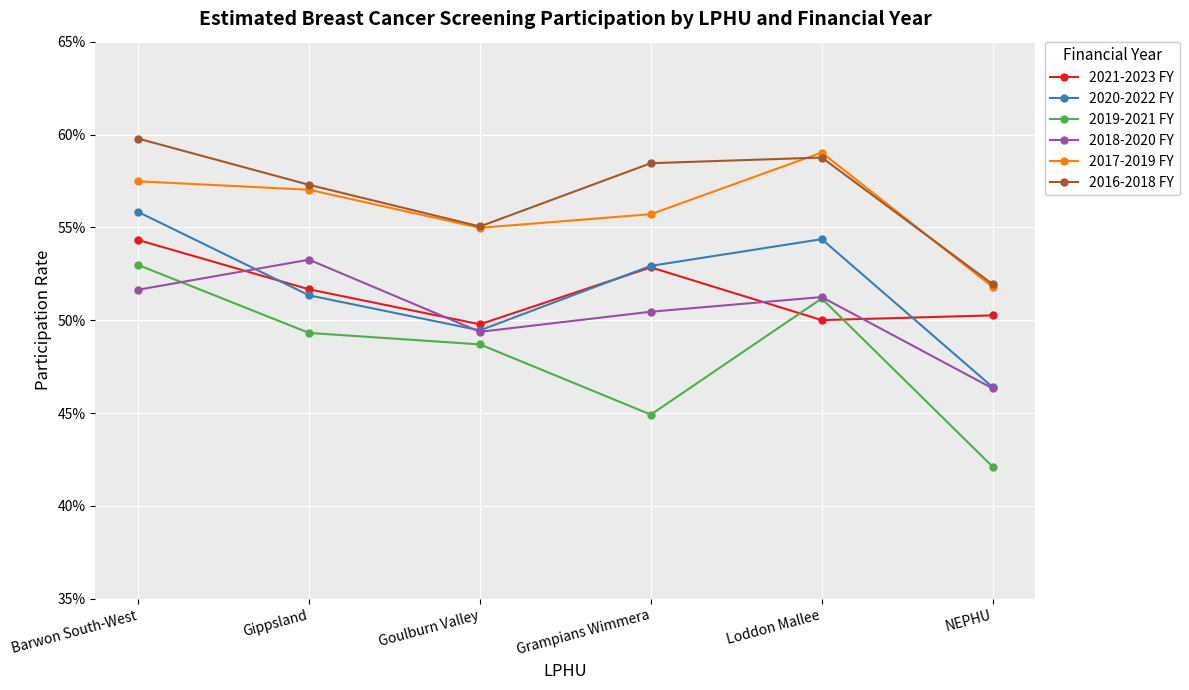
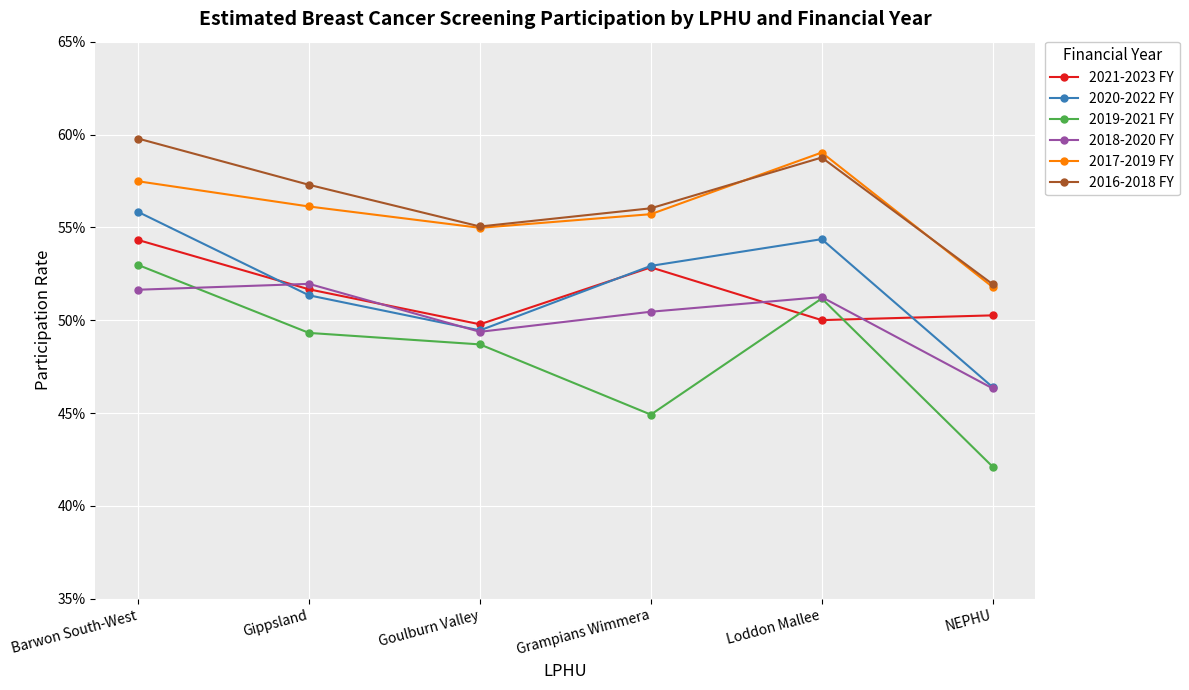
  {
    "2021-2023 FY": {
      "Barwon South-West": "54.3%",
      "Gippsland": "51.7%",
      "Goulburn Valley": "49.8%",
      "Loddon Mallee": "50.0%",
      "NEPHU": "50.3%"
    },
    "2020-2022 FY": {
      "Barwon South-West": "55.8%",
      "Gippsland": "51.3%",
      "Loddon Mallee": "54.4%"
    },
    "2019-2021 FY": {
      "Barwon South-West": "53.0%",
      "Gippsland": "49.3%",
      "Goulburn Valley": "48.7%",
      "Grampians Wimmera": "44.9%",
      "NEPHU": "42.1%"
    },
    "2018-2020 FY": {
      "Barwon South-West": "51.6%",
-     "Gippsland": "53.3%",
+     "Gippsland": "52.0%",
      "Grampians Wimmera": "50.5%"
    },
    "2017-2019 FY": {
      "Barwon South-West": "57.5%",
-     "Gippsland": "57.0%",
+     "Gippsland": "56.1%",
      "Grampians Wimmera": "55.7%",
      "Loddon Mallee": "59.0%",
      "NEPHU": "51.8%"
    },
    "2016-2018 FY": {
      "Barwon South-West": "59.8%",
      "Gippsland": "57.3%",
-     "Grampians Wimmera": "58.5%",
+     "Grampians Wimmera": "56.0%",
      "Loddon Mallee": "58.8%",
      "NEPHU": "51.9%"
    }
  }
